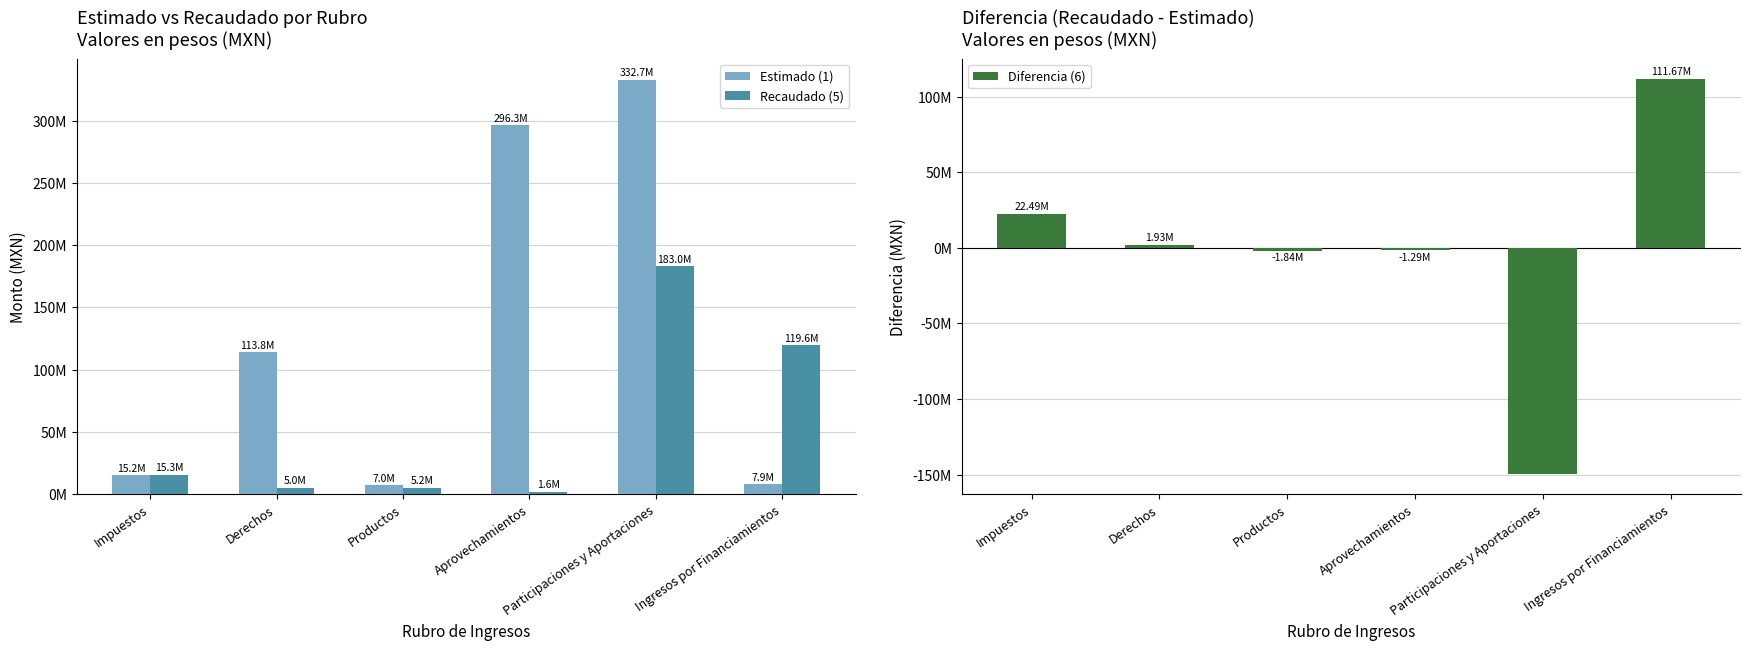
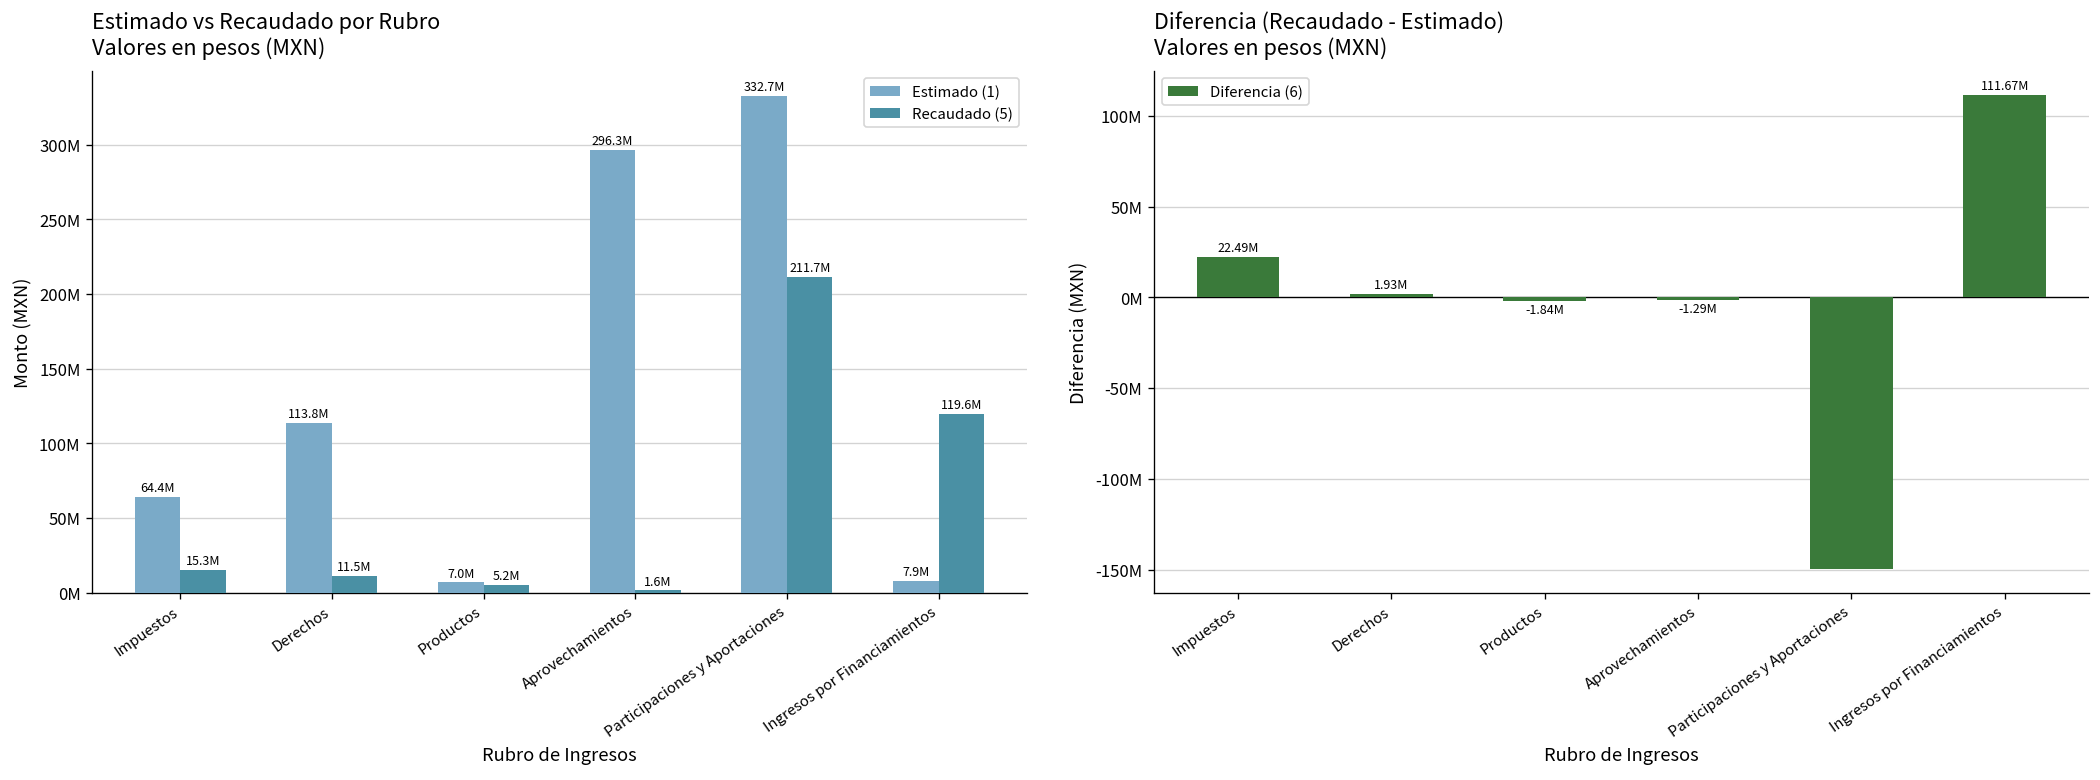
  {
    "Estimado vs Recaudado por Rubro Valores en pesos (MXN)": {
      "Estimado (1)": {
-       "Impuestos": "15.2M",
+       "Impuestos": "64.4M",
        "Derechos": "113.8M",
        "Productos": "7.0M",
        "Aprovechamientos": "296.3M",
        "Participaciones y Aportaciones": "332.7M",
        "Ingresos por Financiamientos": "7.9M"
      },
      "Recaudado (5)": {
        "Impuestos": "15.3M",
-       "Derechos": "5.0M",
+       "Derechos": "11.5M",
        "Productos": "5.2M",
        "Aprovechamientos": "1.6M",
-       "Participaciones y Aportaciones": "183.0M",
+       "Participaciones y Aportaciones": "211.7M",
        "Ingresos por Financiamientos": "119.6M"
      }
    },
    "Diferencia (Recaudado - Estimado) Valores en pesos (MXN)": {
      "Impuestos": "22.49M",
      "Derechos": "1.93M",
      "Productos": "-1.84M",
      "Aprovechamientos": "-1.29M",
      "Ingresos por Financiamientos": "111.67M"
    }
  }
